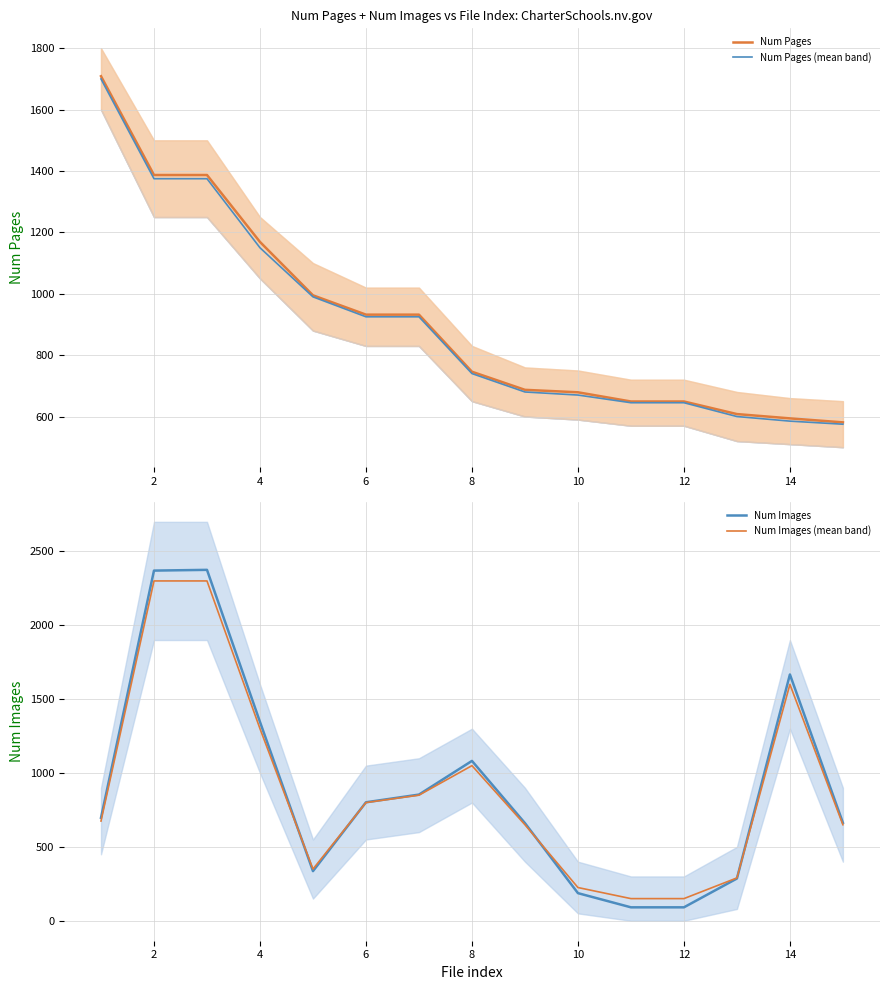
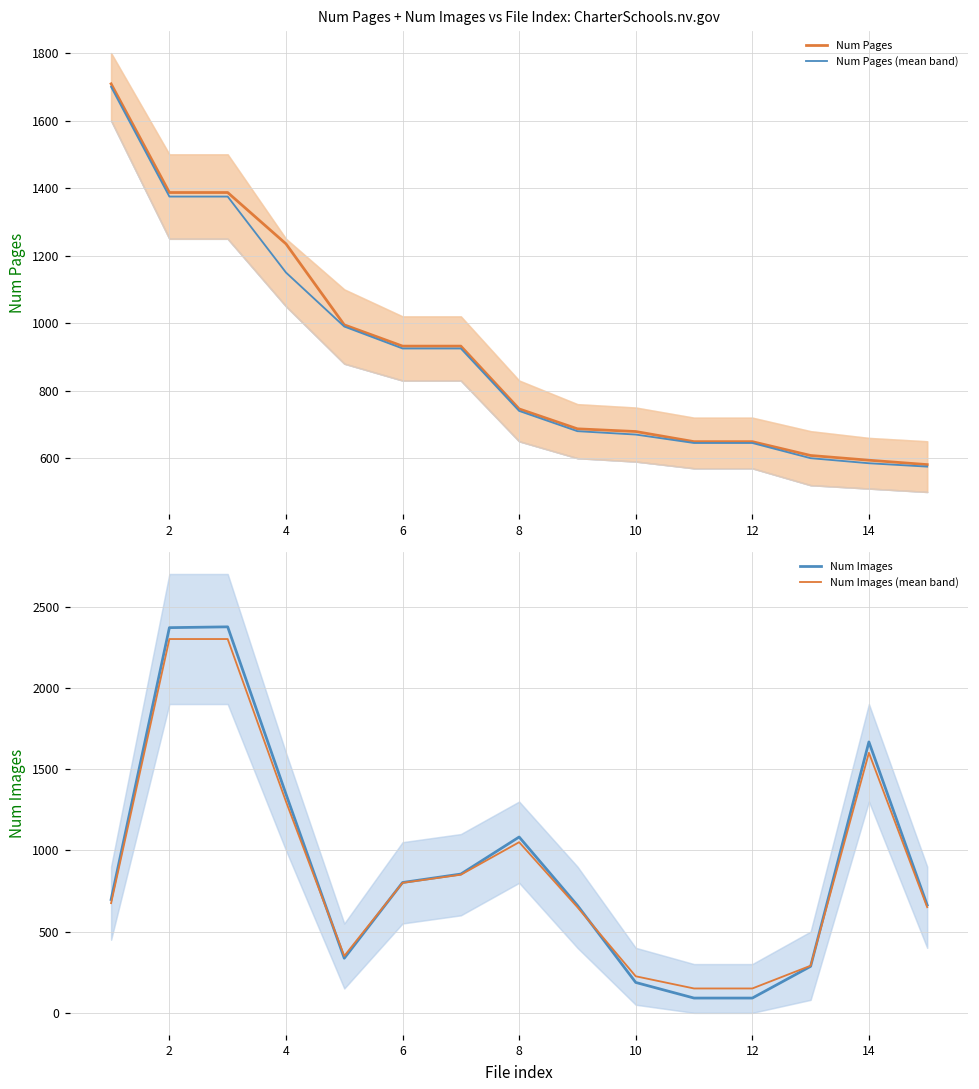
  {
    "Num Pages + Num Images vs File Index: CharterSchools.nv.gov": {
      "Num Pages": {
        "2": 1390,
-       "4": 1170,
+       "4": 1240,
        "10": 680,
        "14": 590
      },
      "Num Pages (mean band)": {
        "2": 1380,
        "4": 1150,
        "10": 670,
        "14": 590
      }
    }
  }
